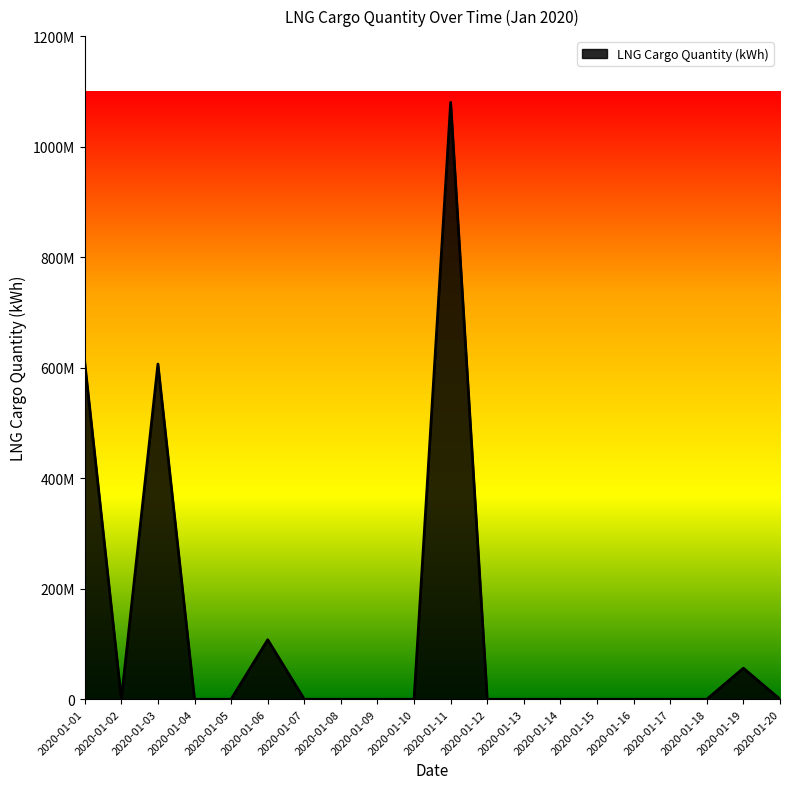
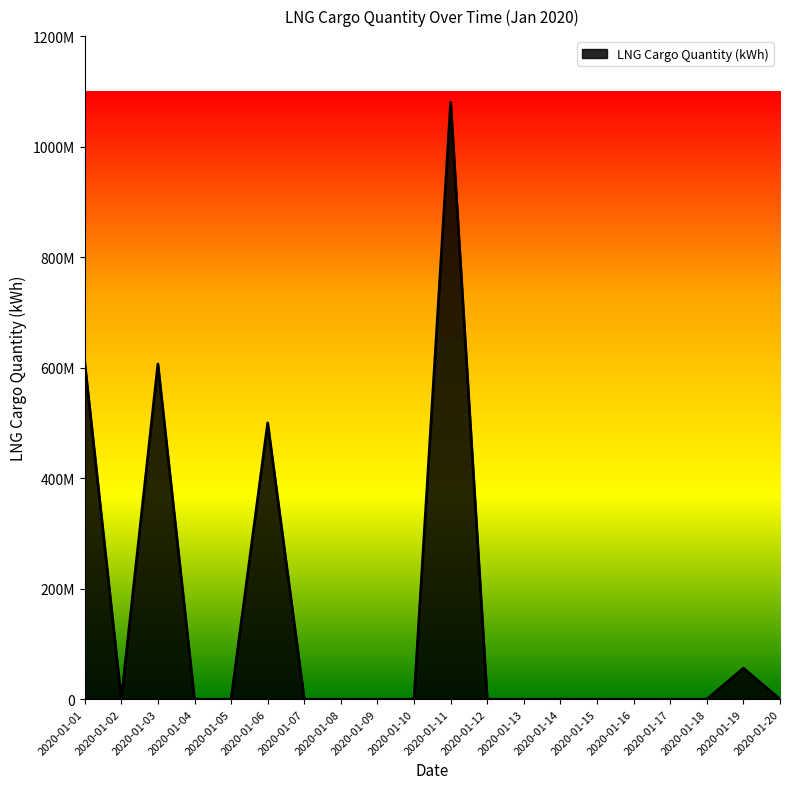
  {
    "2020-01-01": 610000000,
    "2020-01-02": 0,
    "2020-01-03": 610000000,
    "2020-01-04": 0,
    "2020-01-05": 0,
-   "2020-01-06": 110000000,
+   "2020-01-06": 500000000,
    "2020-01-07": 0,
    "2020-01-08": 0,
    "2020-01-09": 0,
    "2020-01-10": 0,
    "2020-01-11": 1080000000,
    "2020-01-12": 0,
    "2020-01-13": 0,
    "2020-01-14": 0,
    "2020-01-15": 0,
    "2020-01-16": 0,
    "2020-01-17": 0,
    "2020-01-18": 0,
    "2020-01-19": 60000000,
    "2020-01-20": 0
  }
